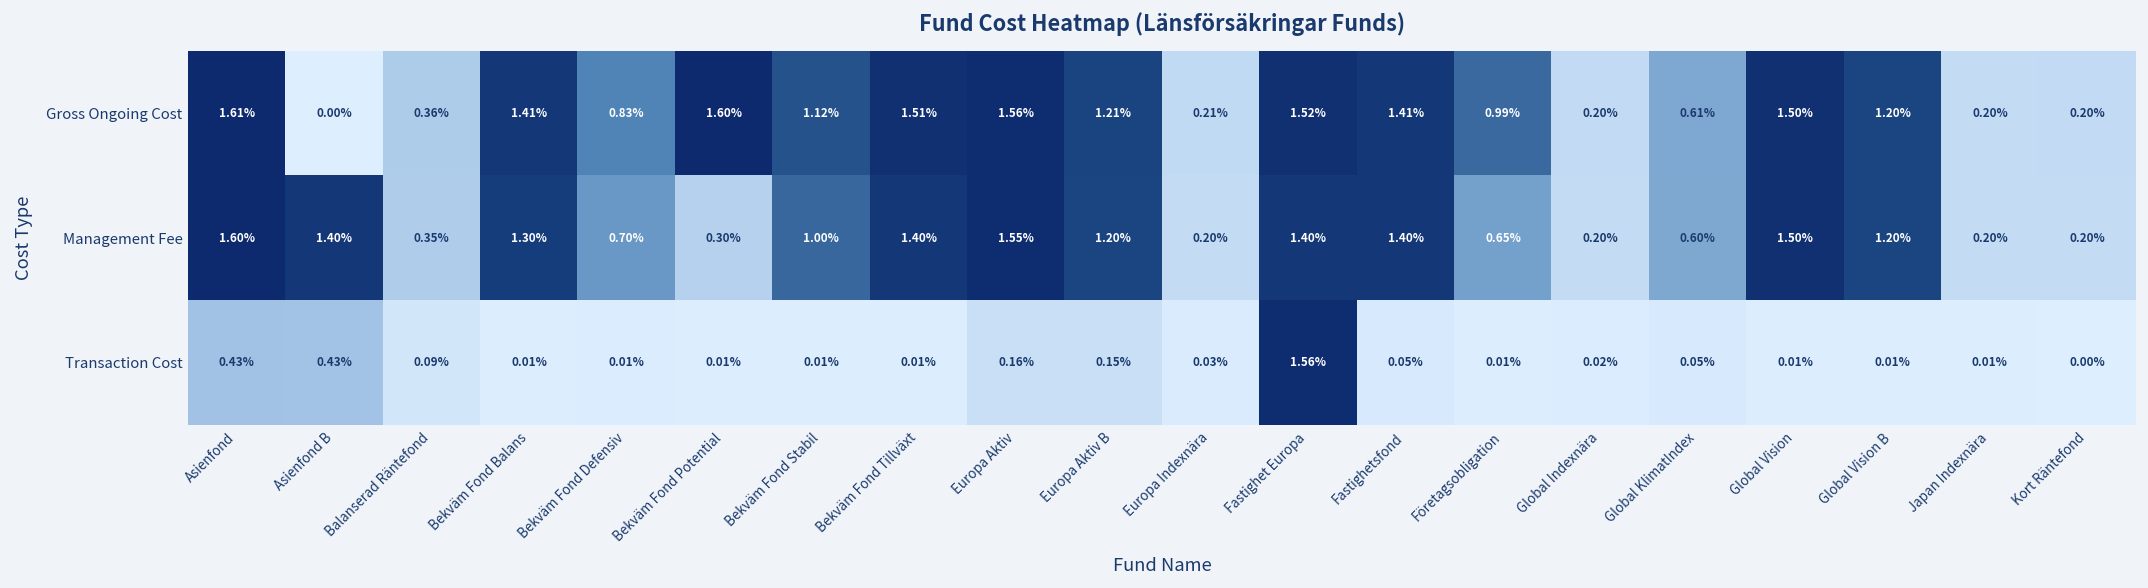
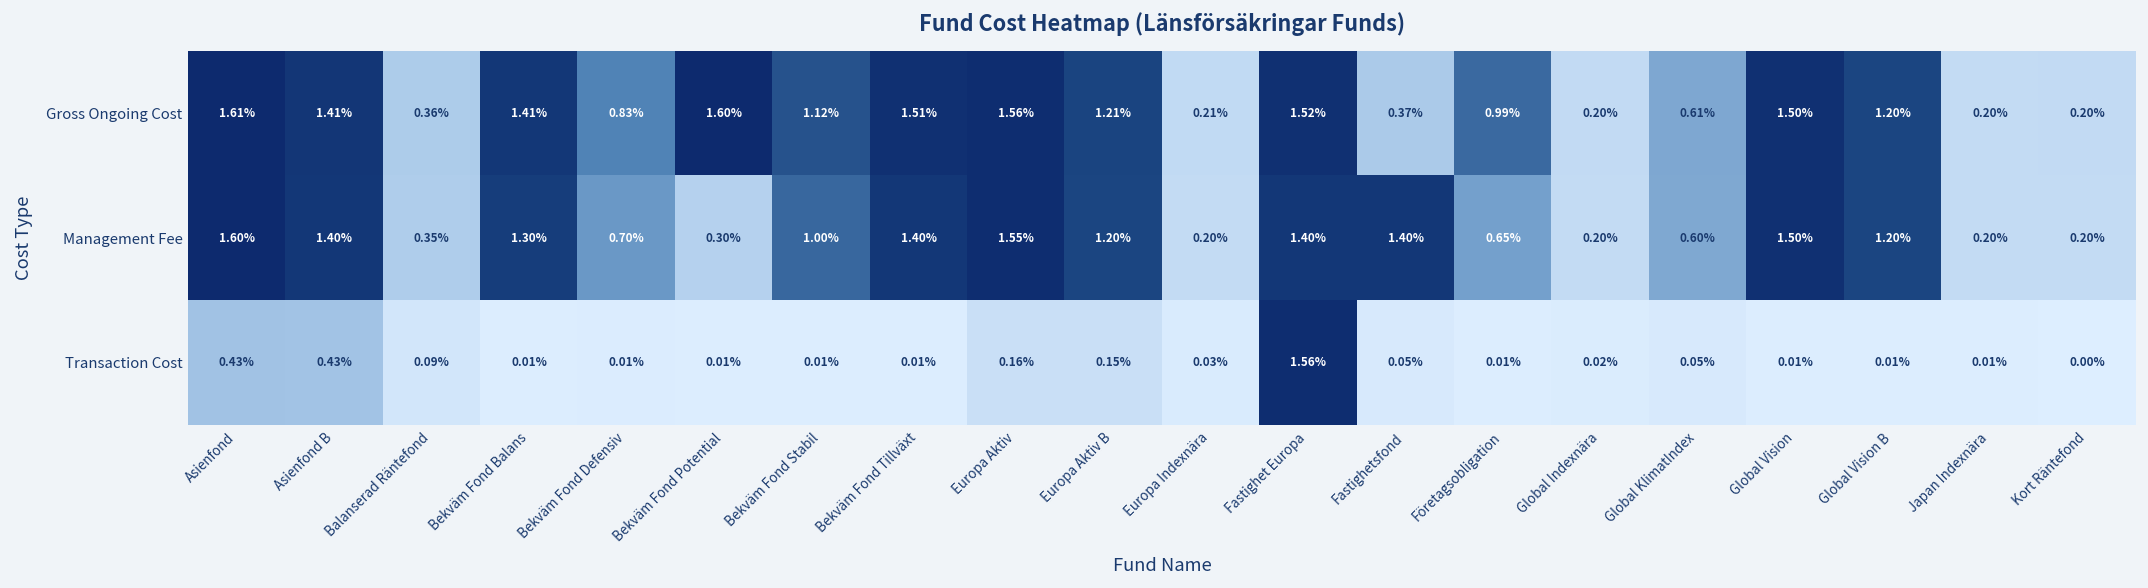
  {
    "Gross Ongoing Cost": {
      "Asienfond": "1.61%",
-     "Asienfond B": "0.00%",
+     "Asienfond B": "1.41%",
      "Balanserad Räntefond": "0.36%",
      "Bekväm Fond Balans": "1.41%",
      "Bekväm Fond Defensiv": "0.83%",
      "Bekväm Fond Potential": "1.60%",
      "Bekväm Fond Stabil": "1.12%",
      "Bekväm Fond Tillväxt": "1.51%",
      "Europa Aktiv": "1.56%",
      "Europa Aktiv B": "1.21%",
      "Europa Indexnära": "0.21%",
      "Fastighet Europa": "1.52%",
-     "Fastighetsfond": "1.41%",
+     "Fastighetsfond": "0.37%",
      "Företagsobligation": "0.99%",
      "Global Indexnära": "0.20%",
      "Global KlimatIndex": "0.61%",
      "Global Vision": "1.50%",
      "Global Vision B": "1.20%",
      "Japan Indexnära": "0.20%",
      "Kort Räntefond": "0.20%"
    },
    "Management Fee": {
      "Asienfond": "1.60%",
      "Asienfond B": "1.40%",
      "Balanserad Räntefond": "0.35%",
      "Bekväm Fond Balans": "1.30%",
      "Bekväm Fond Defensiv": "0.70%",
      "Bekväm Fond Potential": "0.30%",
      "Bekväm Fond Stabil": "1.00%",
      "Bekväm Fond Tillväxt": "1.40%",
      "Europa Aktiv": "1.55%",
      "Europa Aktiv B": "1.20%",
      "Europa Indexnära": "0.20%",
      "Fastighet Europa": "1.40%",
      "Fastighetsfond": "1.40%",
      "Företagsobligation": "0.65%",
      "Global Indexnära": "0.20%",
      "Global KlimatIndex": "0.60%",
      "Global Vision": "1.50%",
      "Global Vision B": "1.20%",
      "Japan Indexnära": "0.20%",
      "Kort Räntefond": "0.20%"
    },
    "Transaction Cost": {
      "Asienfond": "0.43%",
      "Asienfond B": "0.43%",
      "Balanserad Räntefond": "0.09%",
      "Bekväm Fond Balans": "0.01%",
      "Bekväm Fond Defensiv": "0.01%",
      "Bekväm Fond Potential": "0.01%",
      "Bekväm Fond Stabil": "0.01%",
      "Bekväm Fond Tillväxt": "0.01%",
      "Europa Aktiv": "0.16%",
      "Europa Aktiv B": "0.15%",
      "Europa Indexnära": "0.03%",
      "Fastighet Europa": "1.56%",
      "Fastighetsfond": "0.05%",
      "Företagsobligation": "0.01%",
      "Global Indexnära": "0.02%",
      "Global KlimatIndex": "0.05%",
      "Global Vision": "0.01%",
      "Global Vision B": "0.01%",
      "Japan Indexnära": "0.01%",
      "Kort Räntefond": "0.00%"
    }
  }
